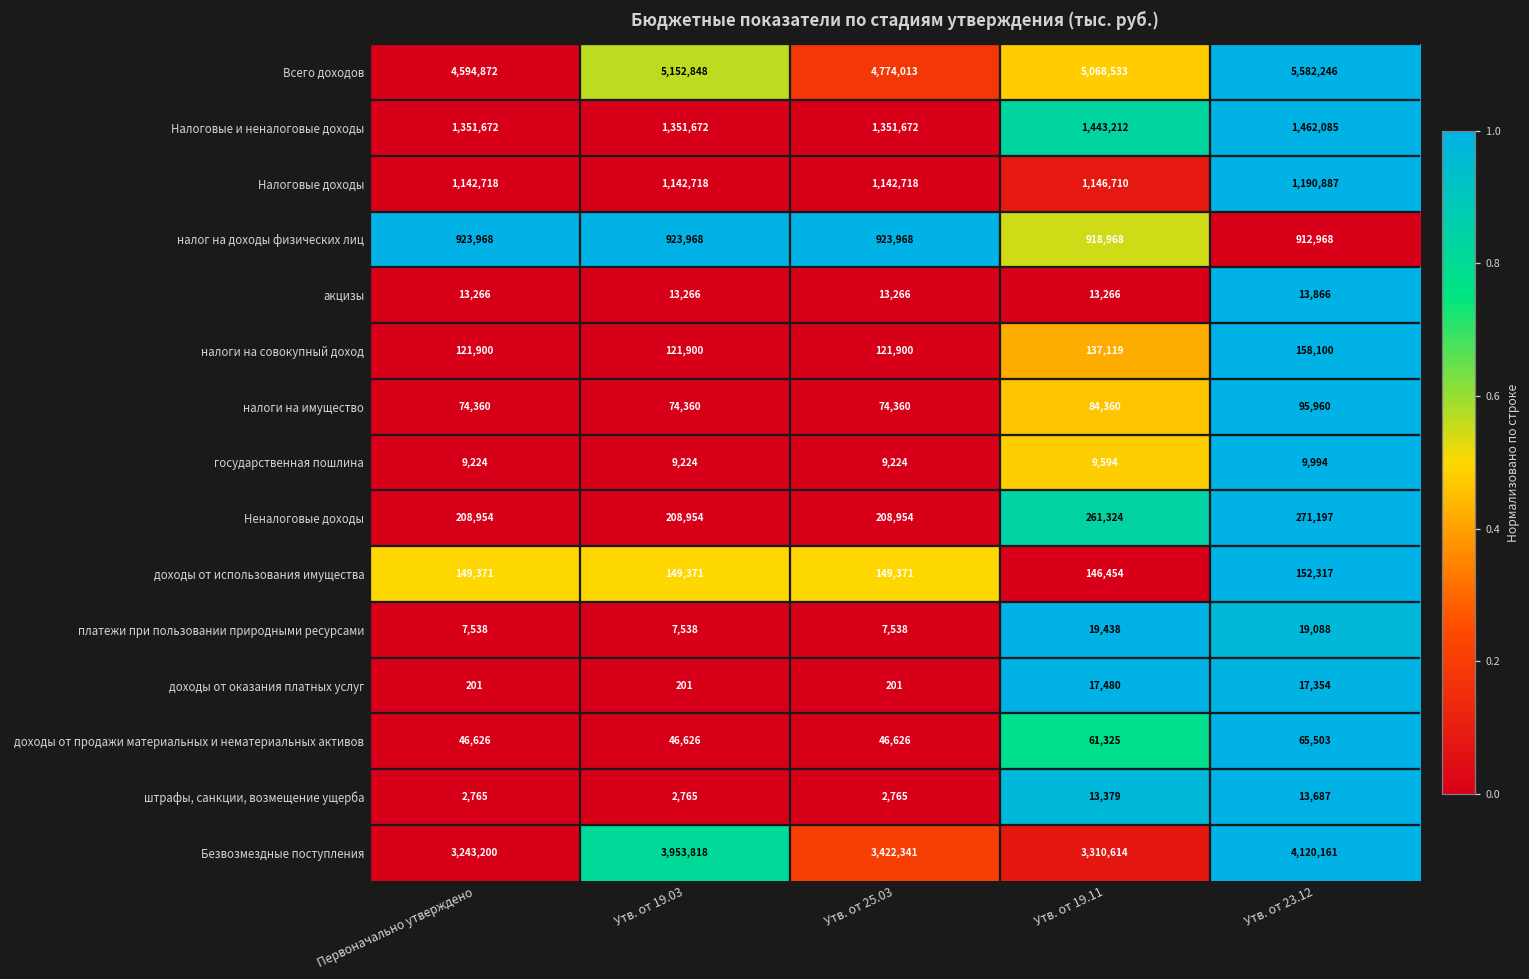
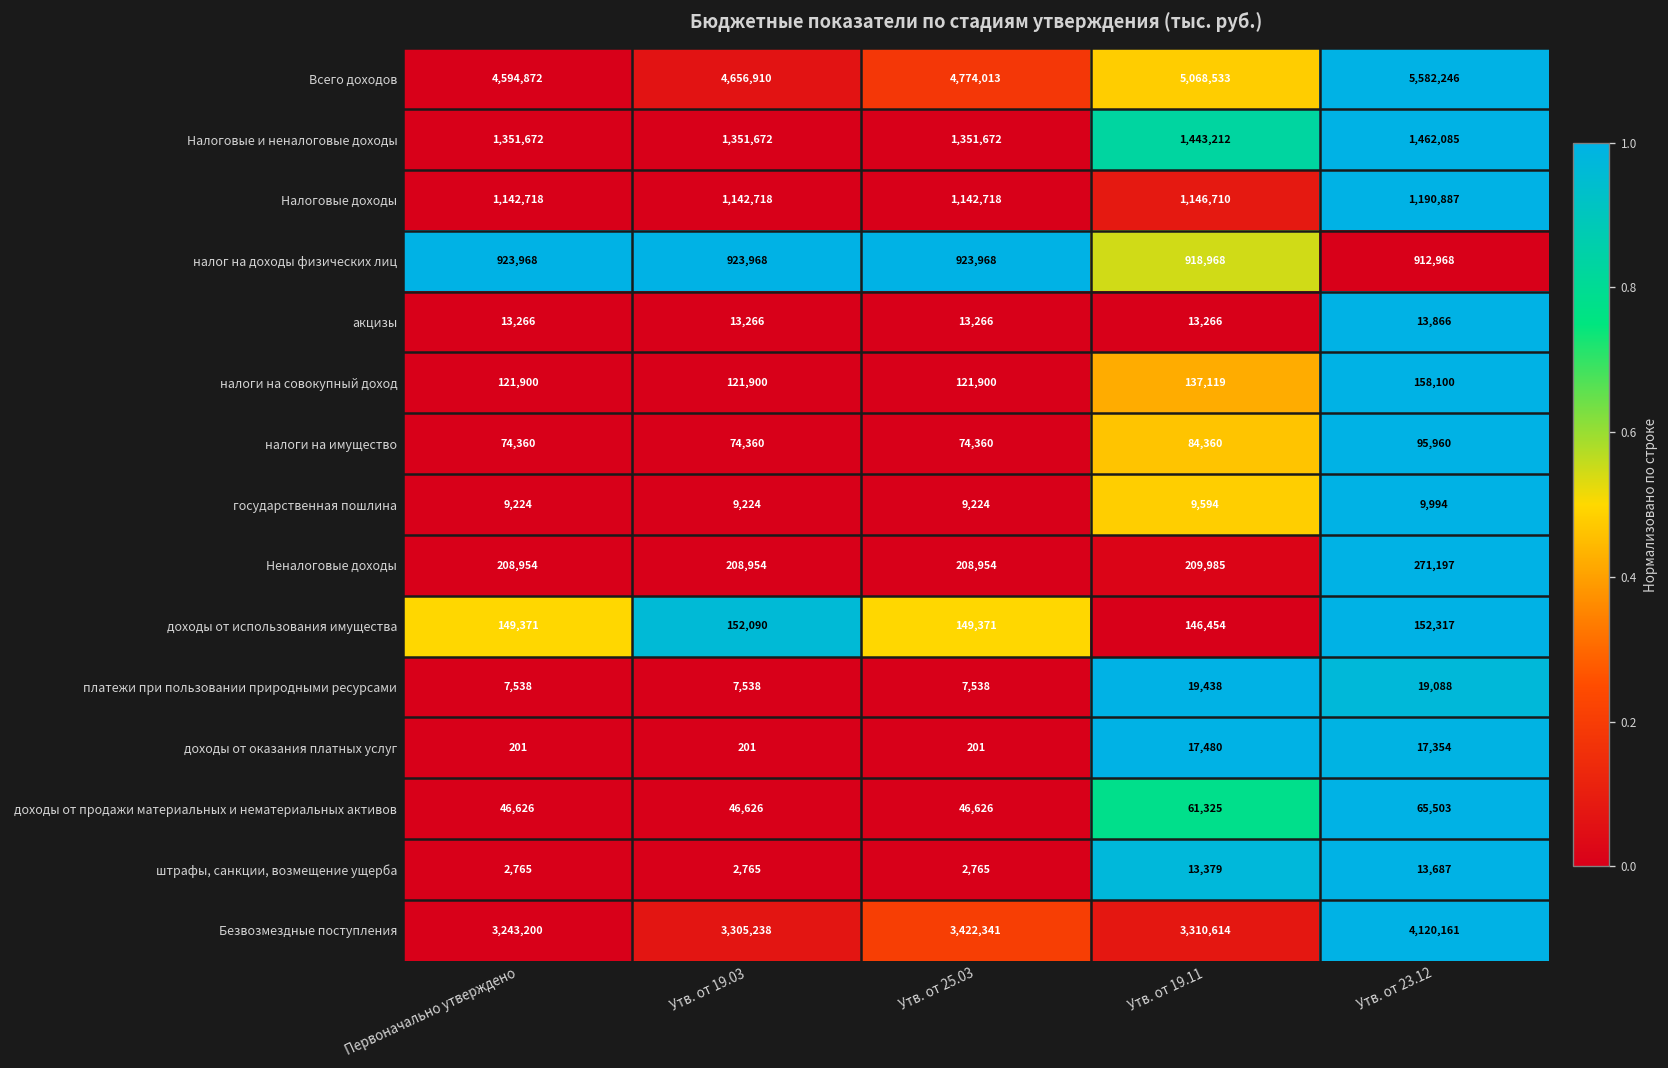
  {
    "Всего доходов": {
      "Первоначально утверждено": "4,594,872",
-     "Утв. от 19.03": "5,152,848",
+     "Утв. от 19.03": "4,656,910",
      "Утв. от 25.03": "4,774,013",
      "Утв. от 19.11": "5,068,533",
      "Утв. от 23.12": "5,582,246"
    },
    "Налоговые и неналоговые доходы": {
      "Первоначально утверждено": "1,351,672",
      "Утв. от 19.03": "1,351,672",
      "Утв. от 25.03": "1,351,672",
      "Утв. от 19.11": "1,443,212",
      "Утв. от 23.12": "1,462,085"
    },
    "Налоговые доходы": {
      "Первоначально утверждено": "1,142,718",
      "Утв. от 19.03": "1,142,718",
      "Утв. от 25.03": "1,142,718",
      "Утв. от 19.11": "1,146,710",
      "Утв. от 23.12": "1,190,887"
    },
    "налог на доходы физических лиц": {
      "Первоначально утверждено": "923,968",
      "Утв. от 19.03": "923,968",
      "Утв. от 25.03": "923,968",
      "Утв. от 19.11": "918,968",
      "Утв. от 23.12": "912,968"
    },
    "акцизы": {
      "Первоначально утверждено": "13,266",
      "Утв. от 19.03": "13,266",
      "Утв. от 25.03": "13,266",
      "Утв. от 19.11": "13,266",
      "Утв. от 23.12": "13,866"
    },
    "налоги на совокупный доход": {
      "Первоначально утверждено": "121,900",
      "Утв. от 19.03": "121,900",
      "Утв. от 25.03": "121,900",
      "Утв. от 19.11": "137,119",
      "Утв. от 23.12": "158,100"
    },
    "налоги на имущество": {
      "Первоначально утверждено": "74,360",
      "Утв. от 19.03": "74,360",
      "Утв. от 25.03": "74,360",
      "Утв. от 19.11": "84,360",
      "Утв. от 23.12": "95,960"
    },
    "государственная пошлина": {
      "Первоначально утверждено": "9,224",
      "Утв. от 19.03": "9,224",
      "Утв. от 25.03": "9,224",
      "Утв. от 19.11": "9,594",
      "Утв. от 23.12": "9,994"
    },
    "Неналоговые доходы": {
      "Первоначально утверждено": "208,954",
      "Утв. от 19.03": "208,954",
      "Утв. от 25.03": "208,954",
-     "Утв. от 19.11": "261,324",
+     "Утв. от 19.11": "209,985",
      "Утв. от 23.12": "271,197"
    },
    "доходы от использования имущества": {
      "Первоначально утверждено": "149,371",
-     "Утв. от 19.03": "149,371",
+     "Утв. от 19.03": "152,090",
      "Утв. от 25.03": "149,371",
      "Утв. от 19.11": "146,454",
      "Утв. от 23.12": "152,317"
    },
    "платежи при пользовании природными ресурсами": {
      "Первоначально утверждено": "7,538",
      "Утв. от 19.03": "7,538",
      "Утв. от 25.03": "7,538",
      "Утв. от 19.11": "19,438",
      "Утв. от 23.12": "19,088"
    },
    "доходы от оказания платных услуг": {
      "Первоначально утверждено": "201",
      "Утв. от 19.03": "201",
      "Утв. от 25.03": "201",
      "Утв. от 19.11": "17,480",
      "Утв. от 23.12": "17,354"
    },
    "доходы от продажи материальных и нематериальных активов": {
      "Первоначально утверждено": "46,626",
      "Утв. от 19.03": "46,626",
      "Утв. от 25.03": "46,626",
      "Утв. от 19.11": "61,325",
      "Утв. от 23.12": "65,503"
    },
    "штрафы, санкции, возмещение ущерба": {
      "Первоначально утверждено": "2,765",
      "Утв. от 19.03": "2,765",
      "Утв. от 25.03": "2,765",
      "Утв. от 19.11": "13,379",
      "Утв. от 23.12": "13,687"
    },
    "Безвозмездные поступления": {
      "Первоначально утверждено": "3,243,200",
-     "Утв. от 19.03": "3,953,818",
+     "Утв. от 19.03": "3,305,238",
      "Утв. от 25.03": "3,422,341",
      "Утв. от 19.11": "3,310,614",
      "Утв. от 23.12": "4,120,161"
    }
  }
